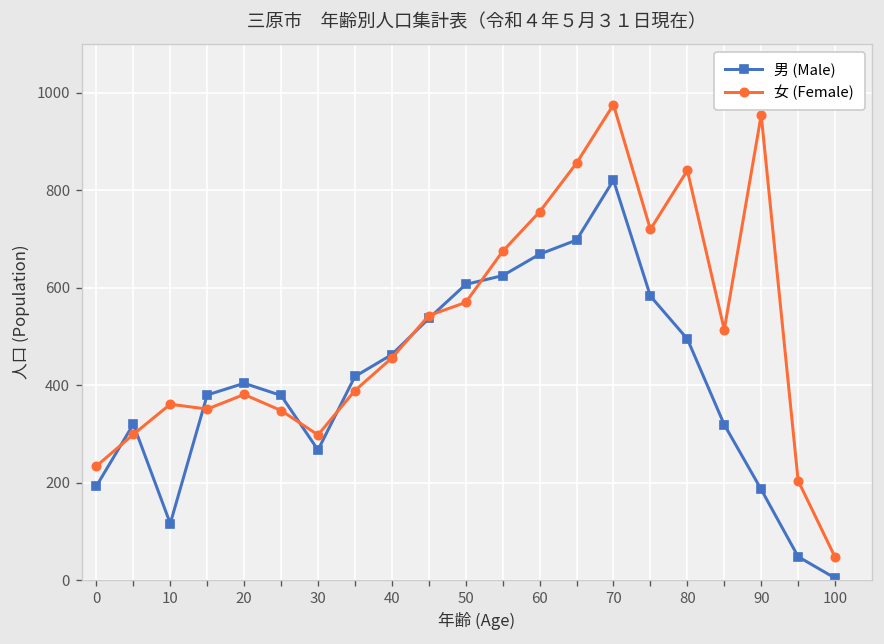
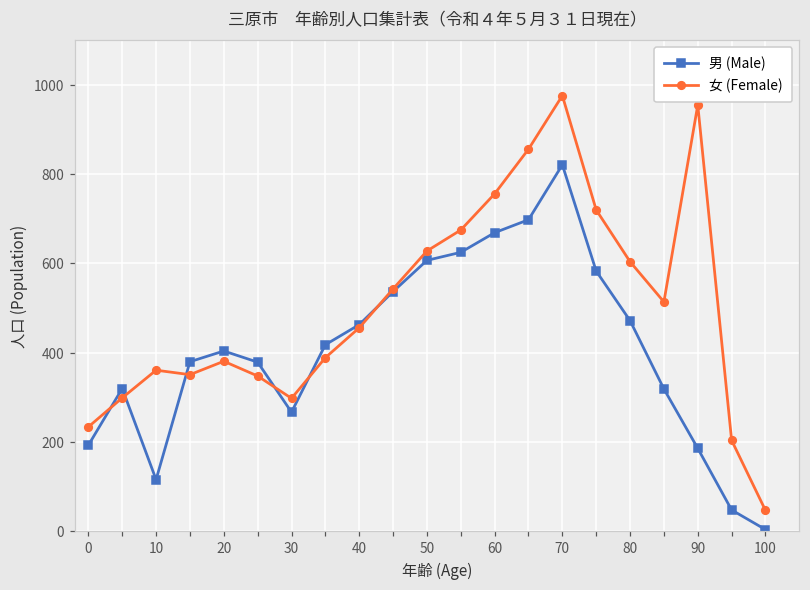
  {
    "男 (Male)": {
      "0": 190,
      "10": 120,
      "20": 400,
      "30": 270,
      "40": 460,
      "50": 610,
      "60": 670,
      "70": 820,
-     "80": 500,
+     "80": 470,
      "90": 190,
      "100": 0
    },
    "女 (Female)": {
      "0": 230,
      "10": 360,
      "20": 380,
      "30": 300,
      "40": 460,
-     "50": 570,
+     "50": 630,
      "60": 760,
      "70": 980,
-     "80": 840,
+     "80": 600,
      "90": 960,
      "100": 50
    }
  }
